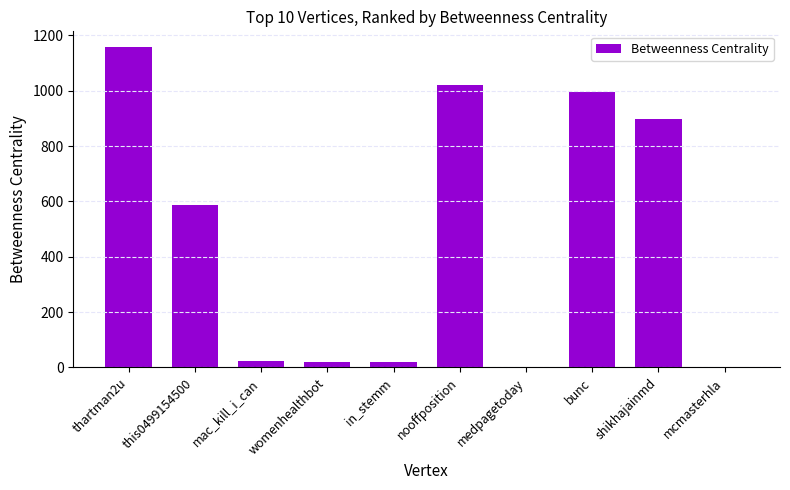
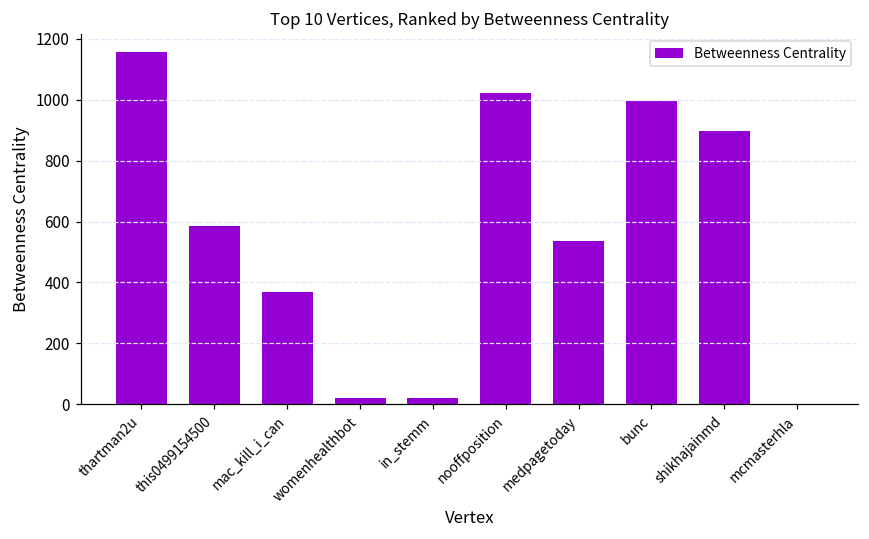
  {
    "thartman2u": 1160,
    "this0499154500": 590,
-   "mac_kill_i_can": 20,
+   "mac_kill_i_can": 370,
    "womenhealthbot": 20,
    "in_stemm": 20,
    "nooffposition": 1020,
-   "medpagetoday": 0,
+   "medpagetoday": 540,
    "bunc": 1000,
    "shikhajainmd": 900
  }
